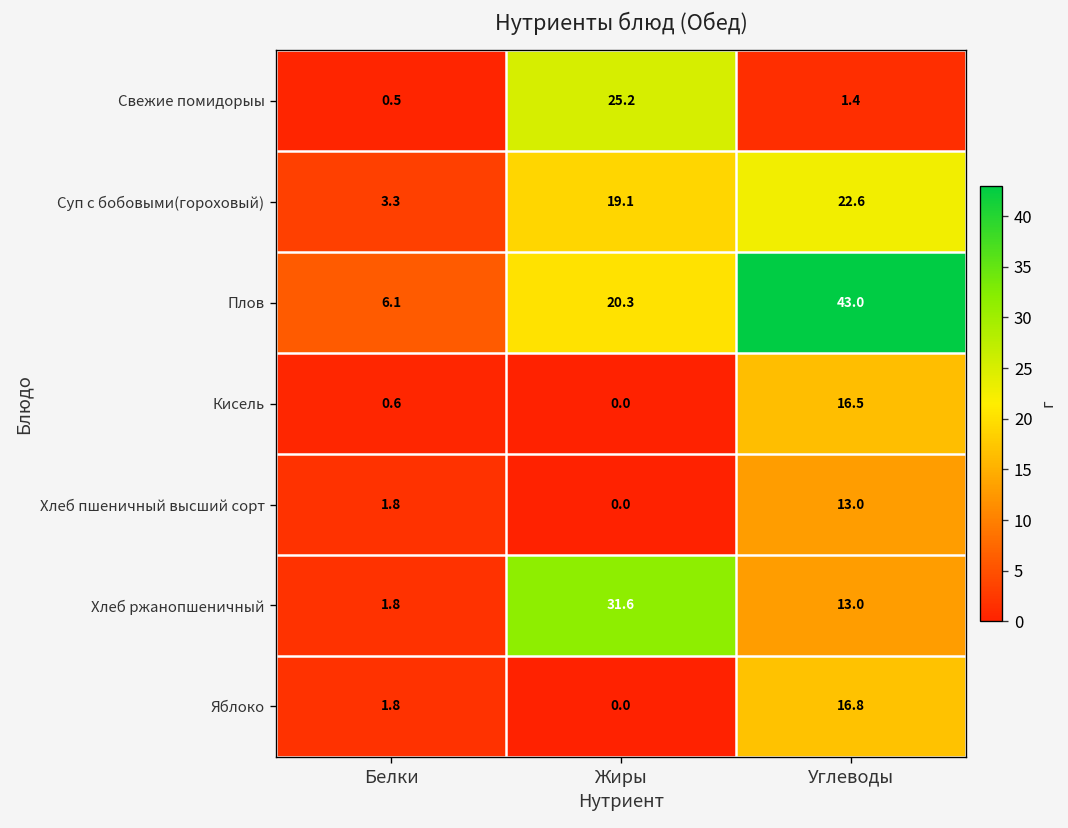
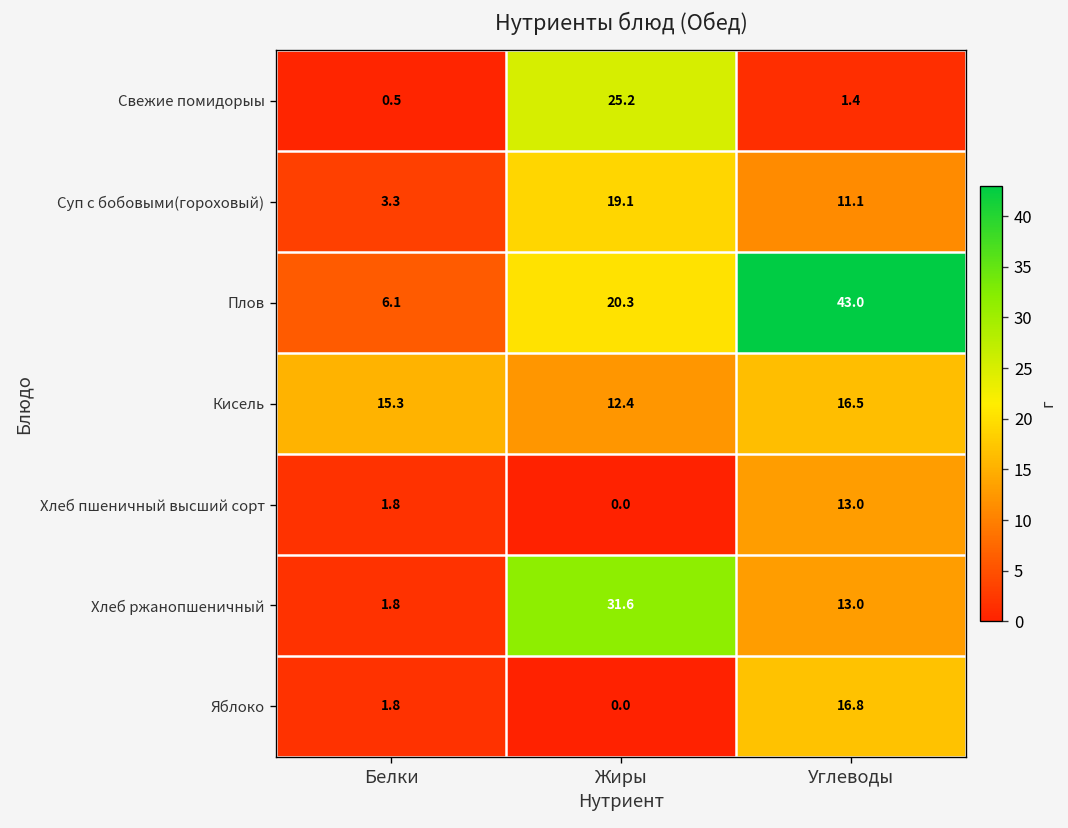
  {
    "Свежие помидорыы": {
      "Белки": 0.5,
      "Жиры": 25.2,
      "Углеводы": 1.4
    },
    "Суп с бобовыми(гороховый)": {
      "Белки": 3.3,
      "Жиры": 19.1,
-     "Углеводы": 22.6
+     "Углеводы": 11.1
    },
    "Плов": {
      "Белки": 6.1,
      "Жиры": 20.3,
      "Углеводы": 43.0
    },
    "Кисель": {
-     "Белки": 0.6,
-     "Жиры": 0.0,
+     "Белки": 15.3,
+     "Жиры": 12.4,
      "Углеводы": 16.5
    },
    "Хлеб пшеничный высший сорт": {
      "Белки": 1.8,
      "Жиры": 0.0,
      "Углеводы": 13.0
    },
    "Хлеб ржанопшеничный": {
      "Белки": 1.8,
      "Жиры": 31.6,
      "Углеводы": 13.0
    },
    "Яблоко": {
      "Белки": 1.8,
      "Жиры": 0.0,
      "Углеводы": 16.8
    }
  }
